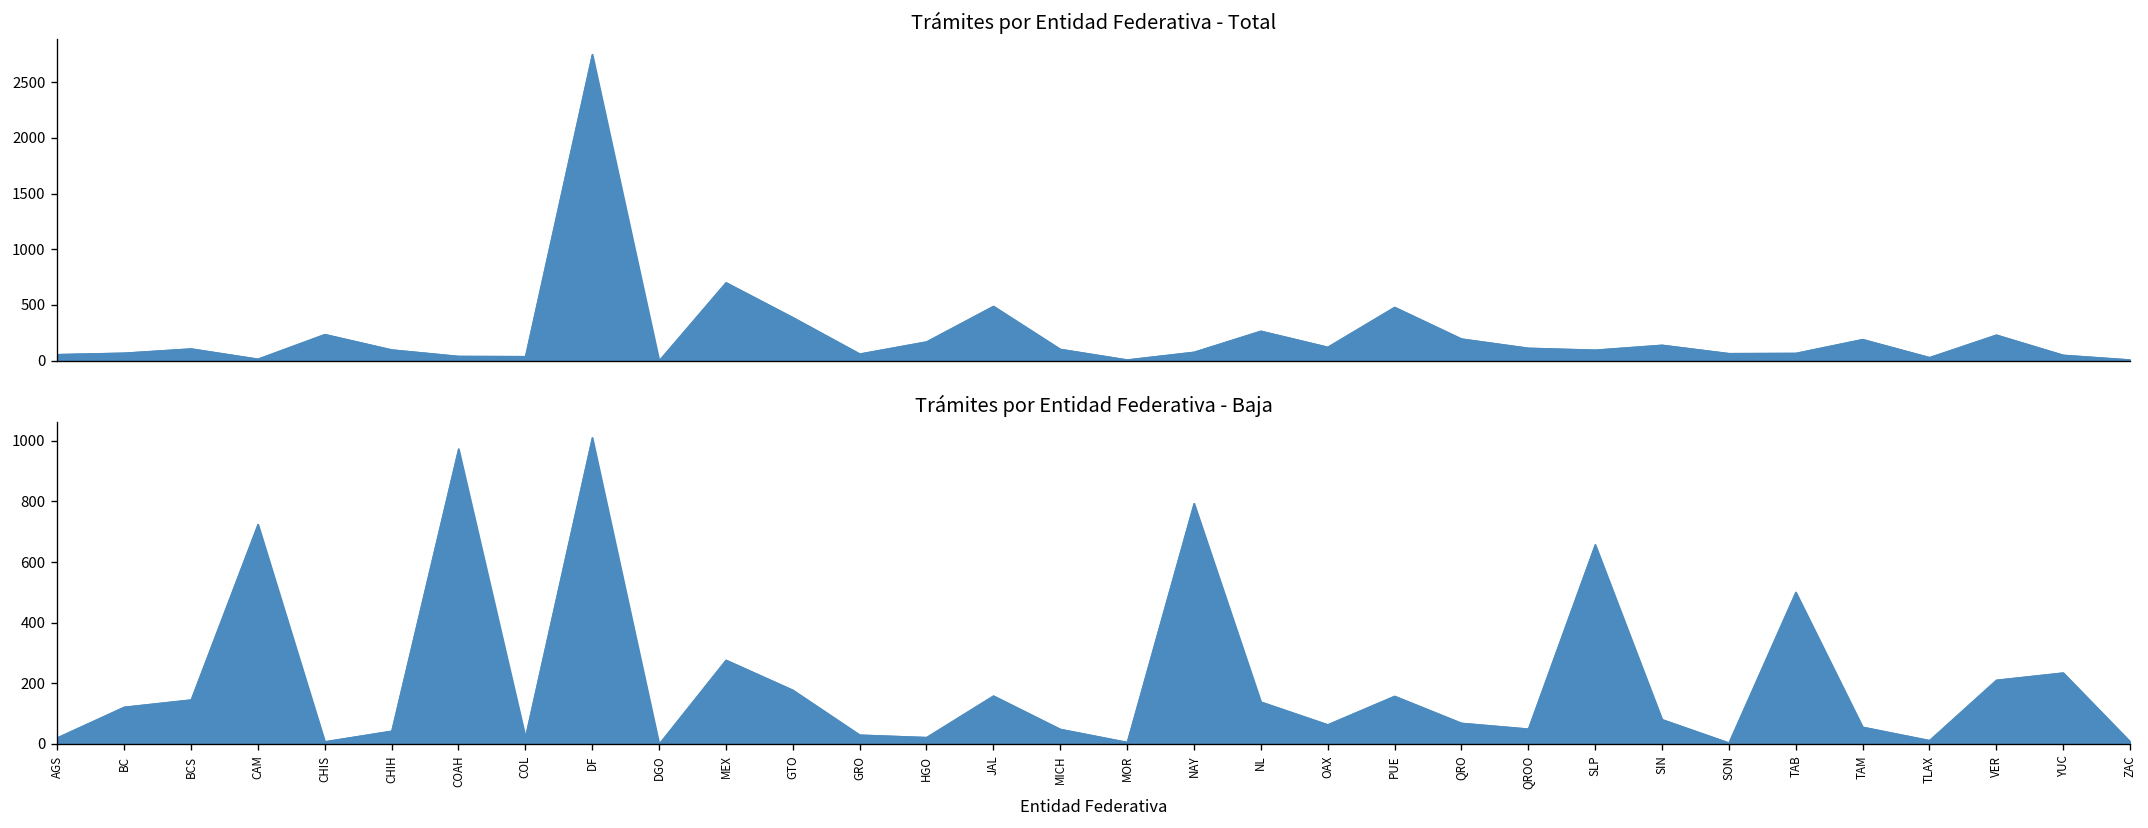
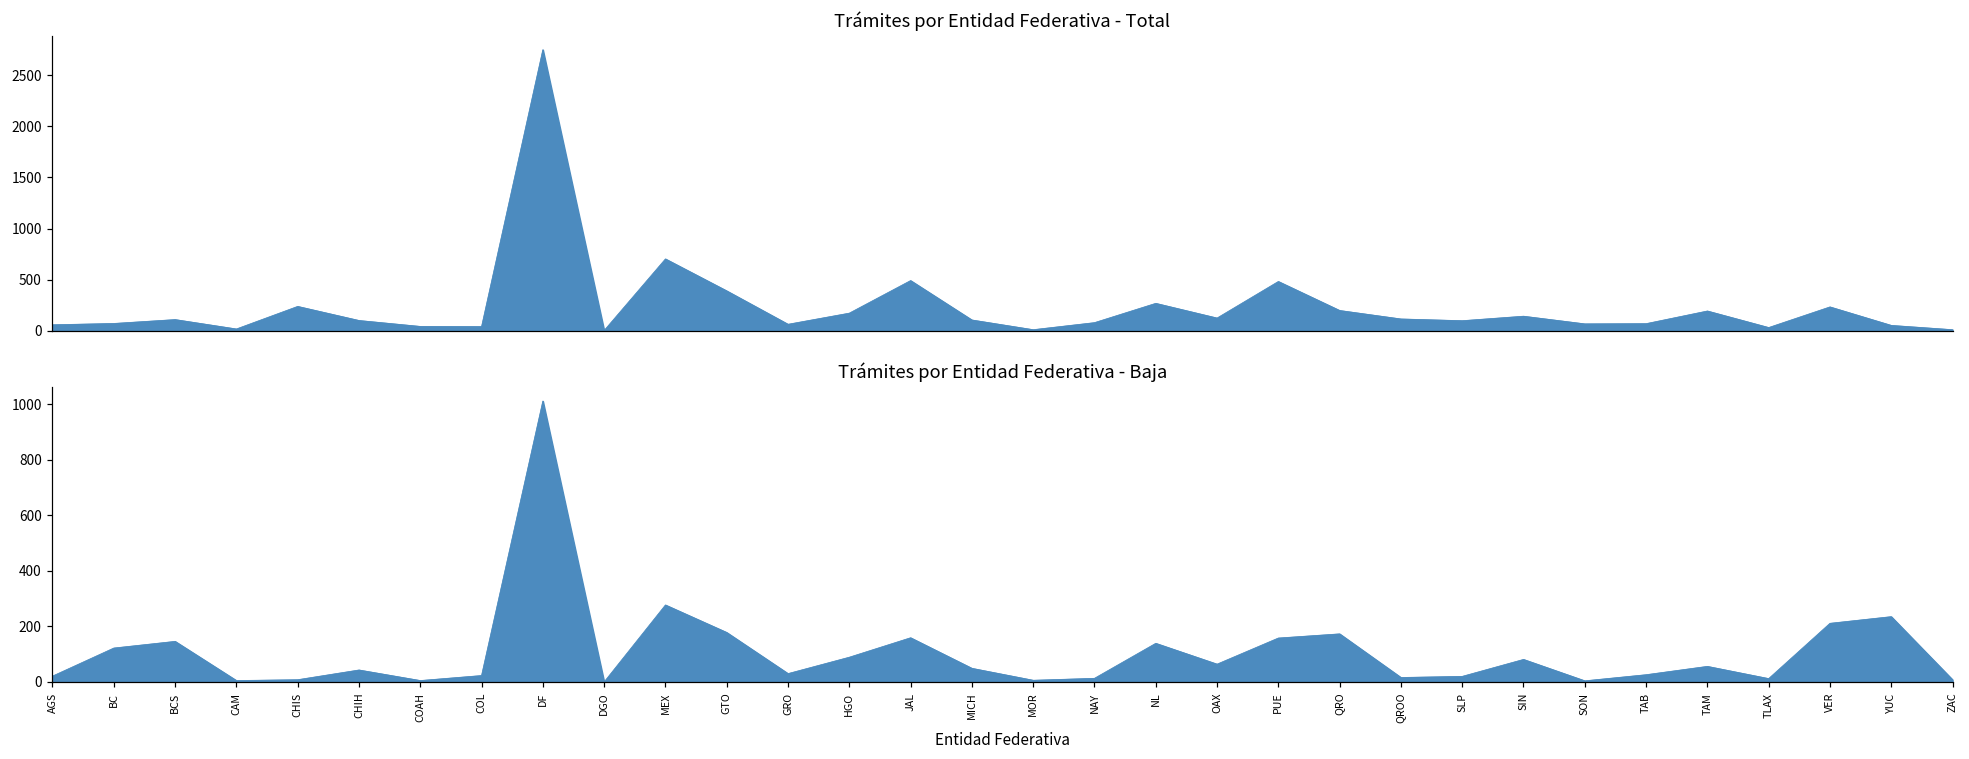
  {
    "Trámites por Entidad Federativa - Baja": {
      "AGS": 20,
      "BC": 120,
      "BCS": 150,
-     "CAM": 730,
+     "CAM": 10,
      "CHIS": 10,
      "CHIH": 40,
-     "COAH": 970,
+     "COAH": 10,
      "COL": 20,
      "DF": 1010,
      "DGO": 0,
      "MEX": 280,
      "GTO": 180,
      "GRO": 30,
-     "HGO": 20,
+     "HGO": 90,
      "JAL": 160,
      "MICH": 50,
      "MOR": 10,
-     "NAY": 790,
+     "NAY": 10,
      "NL": 140,
      "OAX": 60,
      "PUE": 160,
-     "QRO": 70,
-     "QROO": 50,
-     "SLP": 660,
+     "QRO": 170,
+     "QROO": 20,
+     "SLP": 20,
      "SIN": 80,
      "SON": 0,
-     "TAB": 500,
+     "TAB": 30,
      "TAM": 60,
      "TLAX": 10,
      "VER": 210,
      "YUC": 240,
      "ZAC": 10
    }
  }
